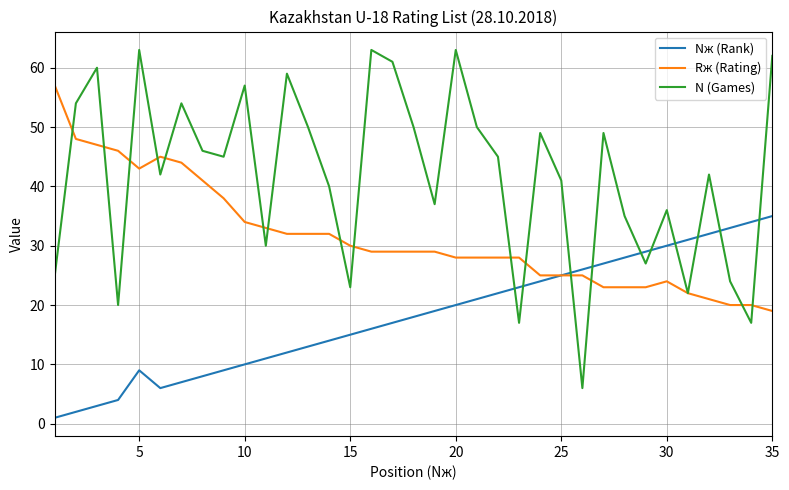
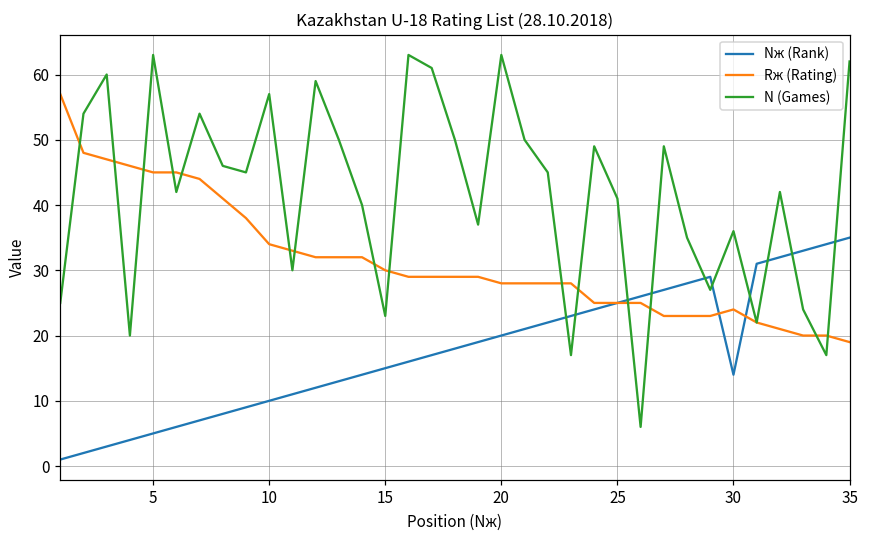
  {
    "Nж (Rank)": {
-     "5": 9,
+     "5": 5,
      "10": 10,
      "15": 15,
      "20": 20,
-     "30": 30,
+     "30": 14,
      "35": 35
    },
    "Rж (Rating)": {
-     "5": 43,
+     "5": 45,
      "10": 34,
      "15": 30,
      "20": 28,
      "30": 24,
      "35": 19
    },
    "N (Games)": {
      "5": 63,
      "10": 57,
      "15": 23,
      "20": 63,
      "25": 41,
      "30": 36,
      "35": 62
    }
  }
